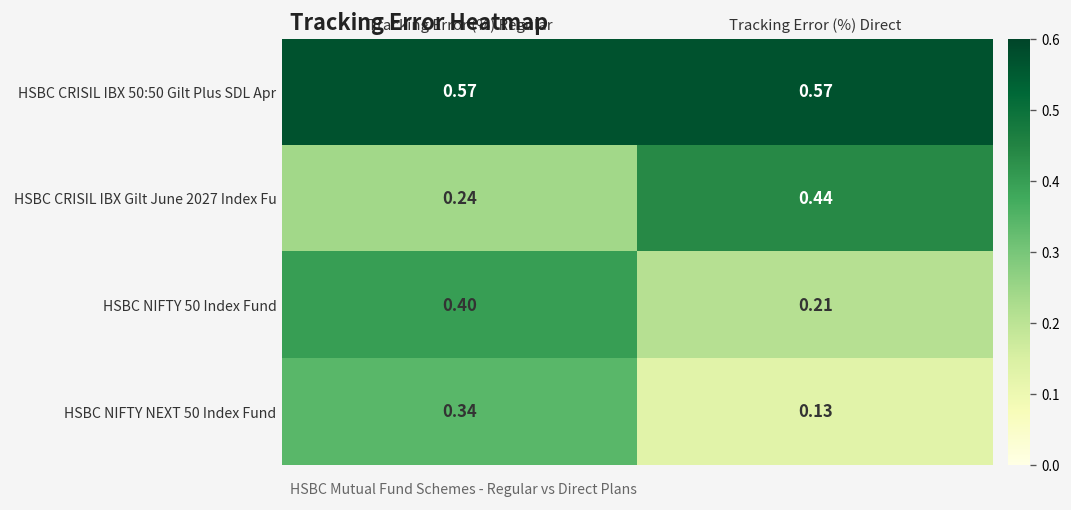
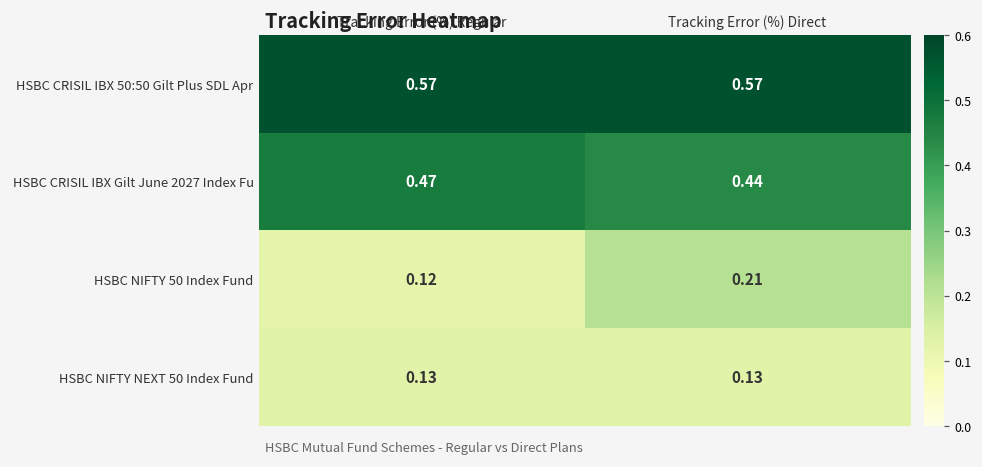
  {
    "HSBC CRISIL IBX 50:50 Gilt Plus SDL Apr": {
      "Tracking Error (%) Regular": 0.57,
      "Tracking Error (%) Direct": 0.57
    },
    "HSBC CRISIL IBX Gilt June 2027 Index Fu": {
-     "Tracking Error (%) Regular": 0.24,
+     "Tracking Error (%) Regular": 0.47,
      "Tracking Error (%) Direct": 0.44
    },
    "HSBC NIFTY 50 Index Fund": {
-     "Tracking Error (%) Regular": 0.40,
+     "Tracking Error (%) Regular": 0.12,
      "Tracking Error (%) Direct": 0.21
    },
    "HSBC NIFTY NEXT 50 Index Fund": {
-     "Tracking Error (%) Regular": 0.34,
+     "Tracking Error (%) Regular": 0.13,
      "Tracking Error (%) Direct": 0.13
    }
  }
